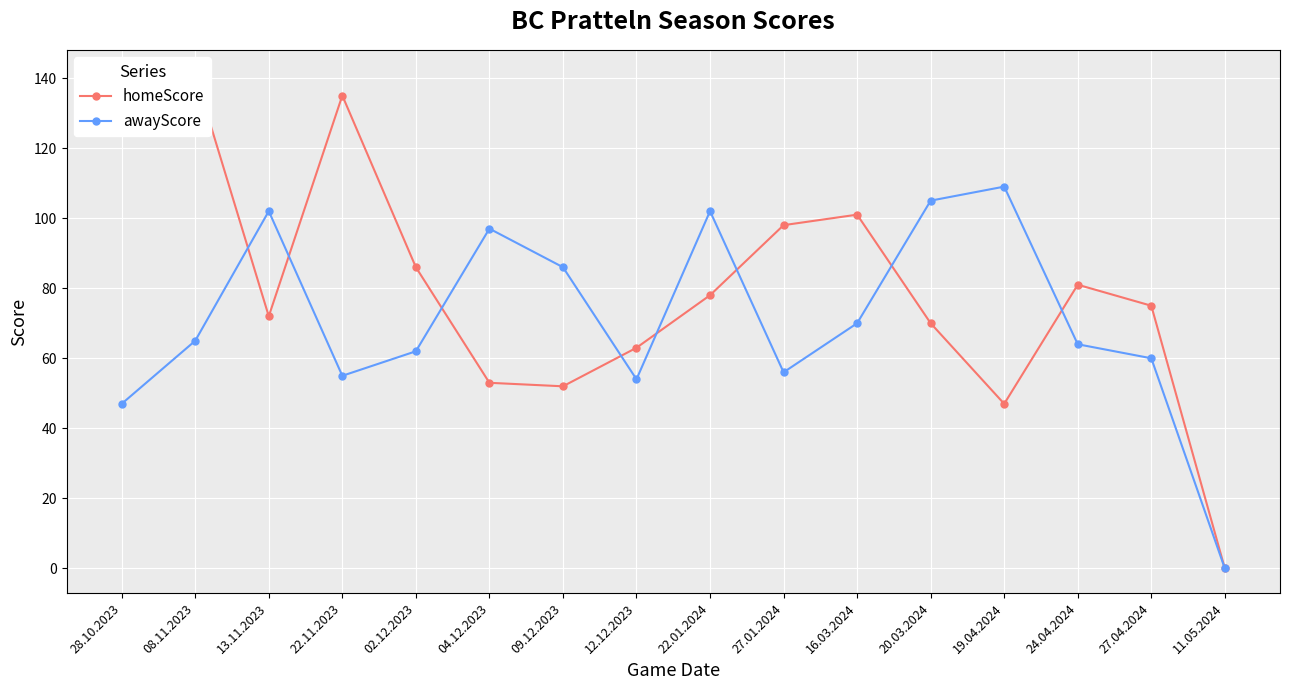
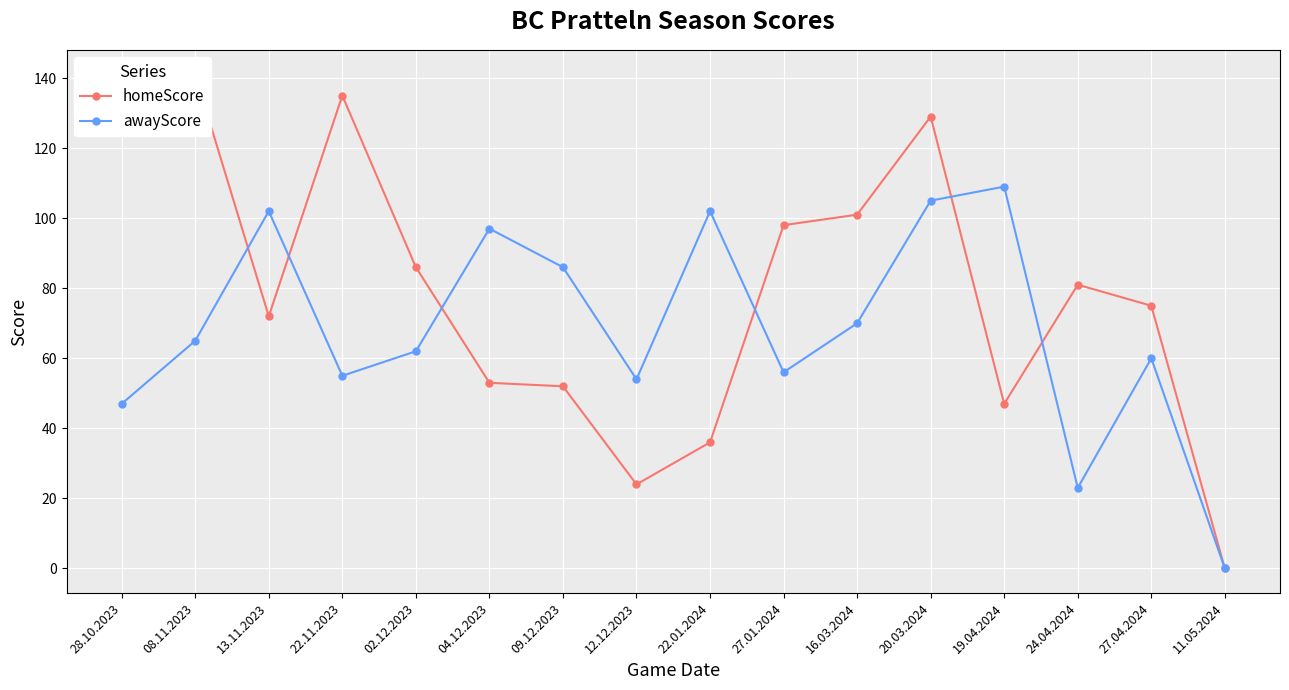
  {
    "homeScore": {
      "13.11.2023": 72,
      "22.11.2023": 135,
      "02.12.2023": 86,
      "04.12.2023": 53,
      "09.12.2023": 52,
-     "12.12.2023": 63,
-     "22.01.2024": 78,
+     "12.12.2023": 24,
+     "22.01.2024": 36,
      "27.01.2024": 98,
      "16.03.2024": 101,
-     "20.03.2024": 70,
+     "20.03.2024": 129,
      "19.04.2024": 47,
      "24.04.2024": 81,
      "27.04.2024": 75
    },
    "awayScore": {
      "28.10.2023": 47,
      "08.11.2023": 65,
      "13.11.2023": 102,
      "22.11.2023": 55,
      "02.12.2023": 62,
      "04.12.2023": 97,
      "09.12.2023": 86,
      "12.12.2023": 54,
      "22.01.2024": 102,
      "27.01.2024": 56,
      "16.03.2024": 70,
      "20.03.2024": 105,
      "19.04.2024": 109,
-     "24.04.2024": 64,
+     "24.04.2024": 23,
      "27.04.2024": 60
    }
  }
